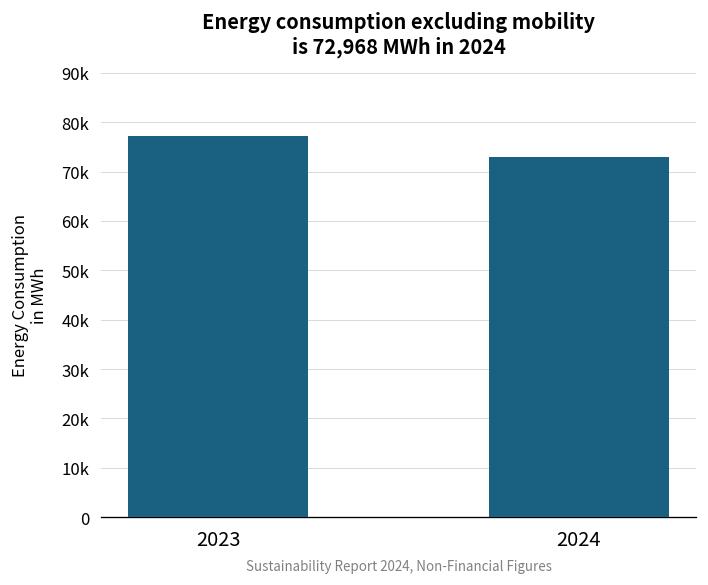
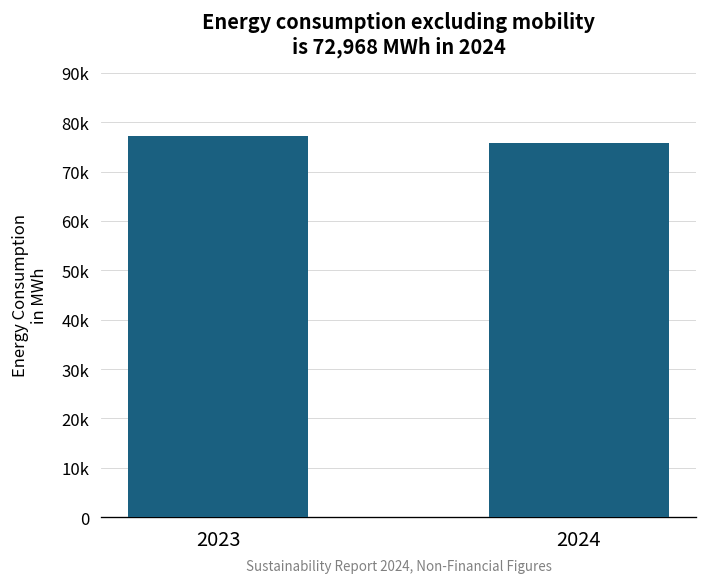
  {
    "2023": 77000,
-   "2024": 73000
+   "2024": 76000
  }
